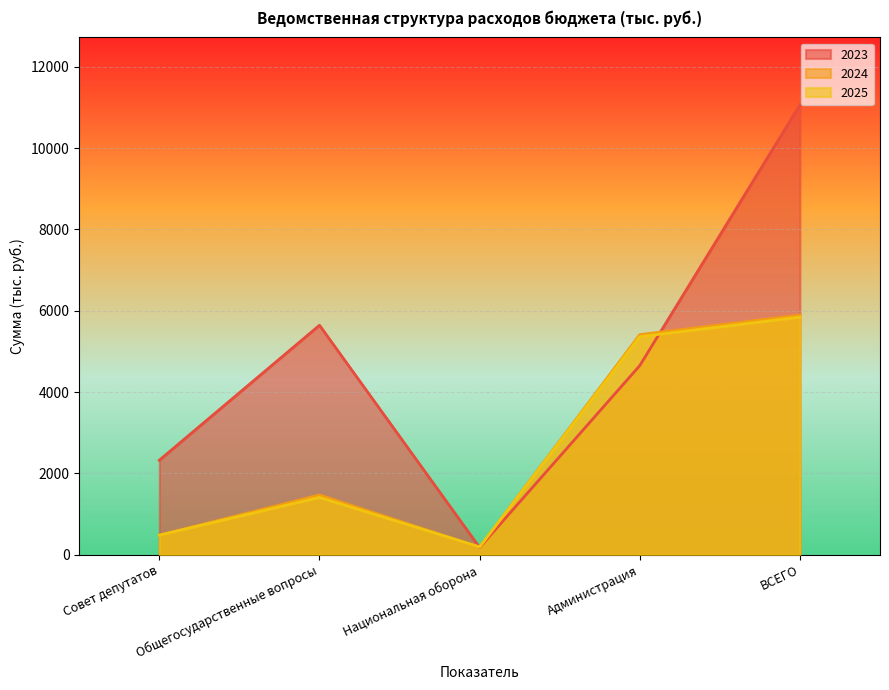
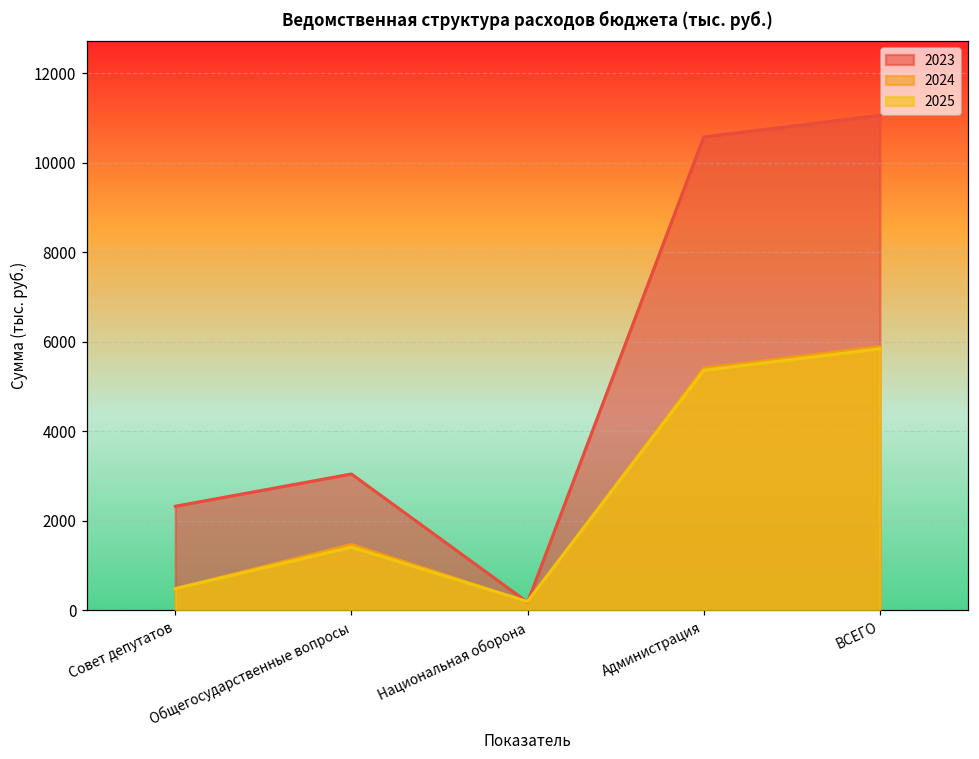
  {
    "2023": {
      "Совет депутатов": 2300,
-     "Общегосударственные вопросы": 5600,
-     "Администрация": 4700,
+     "Общегосударственные вопросы": 3000,
+     "Администрация": 10600,
      "ВСЕГО": 11100
    }
  }
